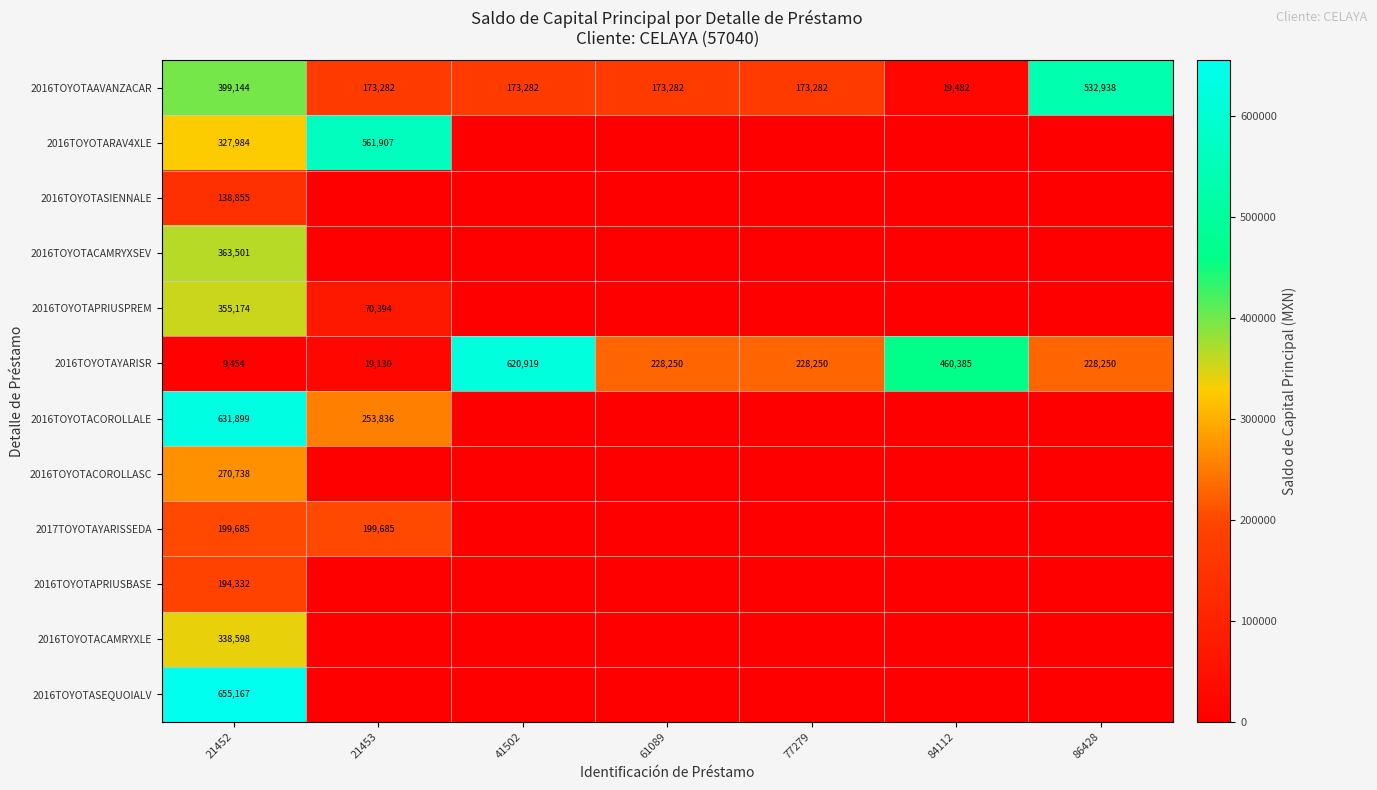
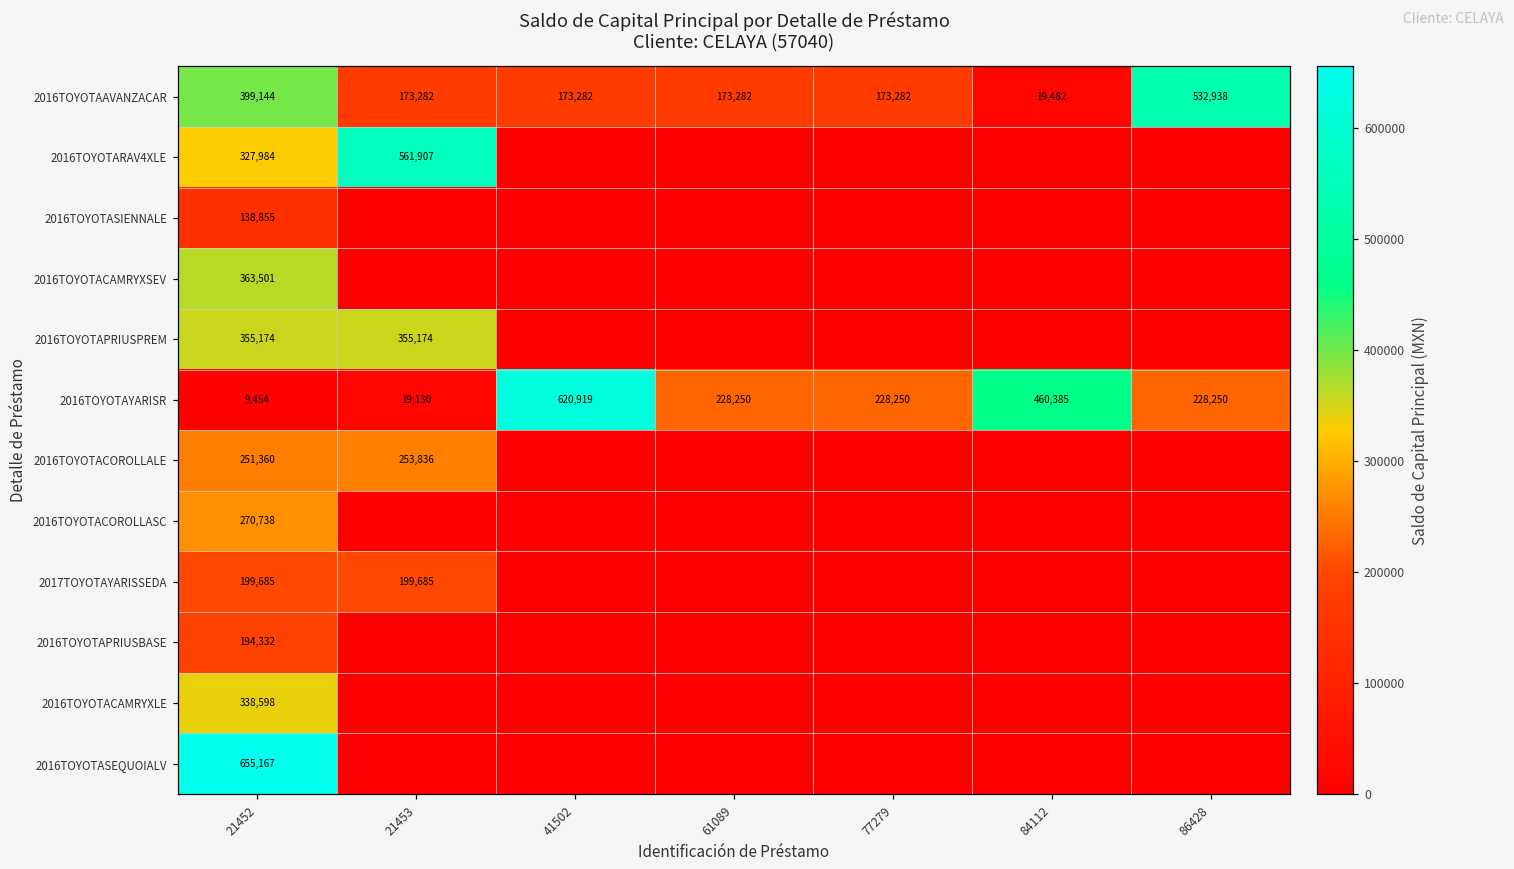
  {
    "2016TOYOTAAVANZACAR": {
      "21452": "399,144",
      "21453": "173,282",
      "41502": "173,282",
      "61089": "173,282",
      "77279": "173,282",
      "84112": "19,482",
      "86428": "532,938"
    },
    "2016TOYOTARAV4XLE": {
      "21452": "327,984",
      "21453": "561,907"
    },
    "2016TOYOTASIENNALE": {
      "21452": "138,855"
    },
    "2016TOYOTACAMRYXSEV": {
      "21452": "363,501"
    },
    "2016TOYOTAPRIUSPREM": {
      "21452": "355,174",
-     "21453": "70,394"
+     "21453": "355,174"
    },
    "2016TOYOTAYARISR": {
      "21452": "9,454",
      "21453": "19,130",
      "41502": "620,919",
      "61089": "228,250",
      "77279": "228,250",
      "84112": "460,385",
      "86428": "228,250"
    },
    "2016TOYOTACOROLLALE": {
-     "21452": "631,899",
+     "21452": "251,360",
      "21453": "253,836"
    },
    "2016TOYOTACOROLLASC": {
      "21452": "270,738"
    },
    "2017TOYOTAYARISSEDA": {
      "21452": "199,685",
      "21453": "199,685"
    },
    "2016TOYOTAPRIUSBASE": {
      "21452": "194,332"
    },
    "2016TOYOTACAMRYXLE": {
      "21452": "338,598"
    },
    "2016TOYOTASEQUOIALV": {
      "21452": "655,167"
    }
  }
